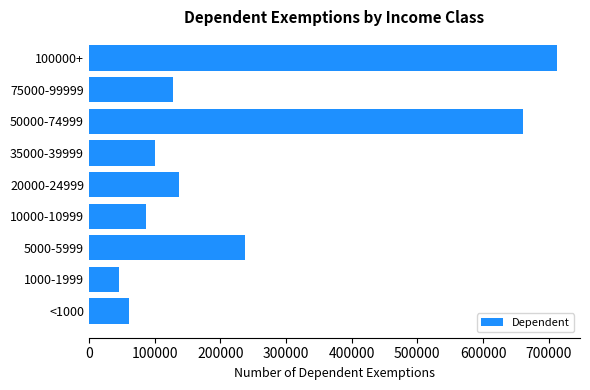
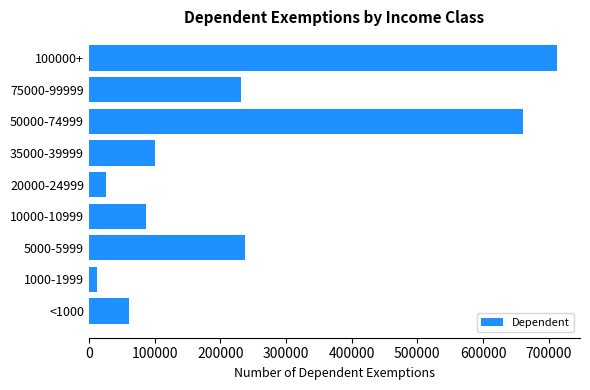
  {
    "100000+": 710000,
-   "75000-99999": 130000,
+   "75000-99999": 230000,
    "50000-74999": 660000,
    "35000-39999": 100000,
-   "20000-24999": 140000,
+   "20000-24999": 30000,
    "10000-10999": 90000,
    "5000-5999": 240000,
-   "1000-1999": 50000,
+   "1000-1999": 10000,
    "<1000": 60000
  }
